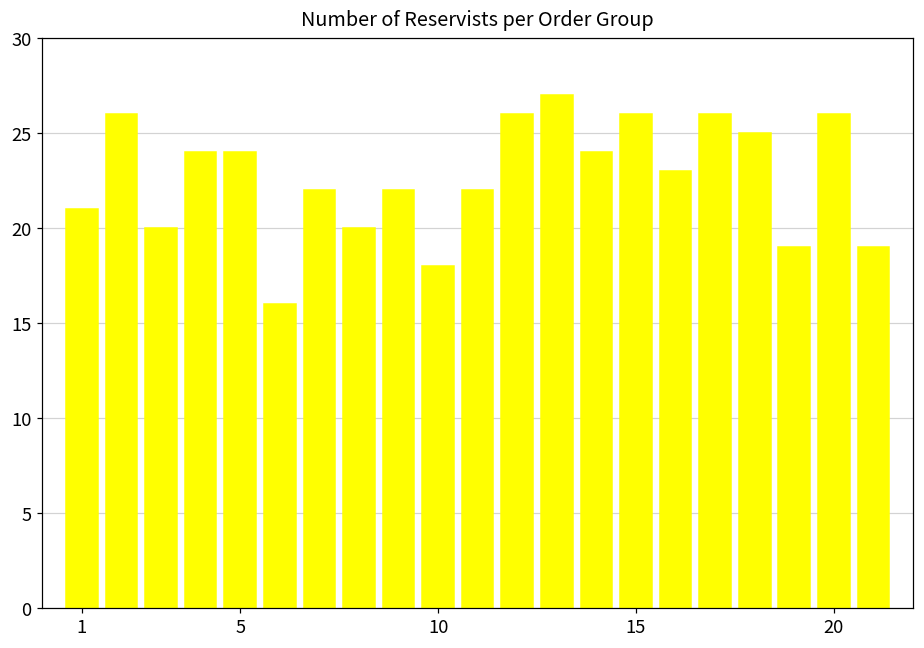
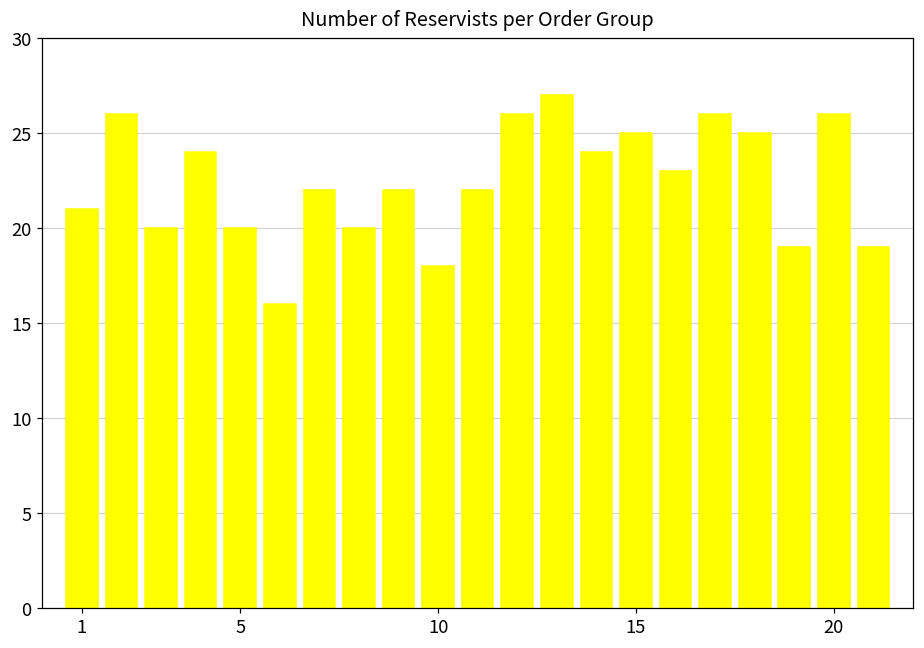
  {
    "1": 21,
-   "5": 24,
+   "5": 20,
    "10": 18,
-   "15": 26,
+   "15": 25,
    "20": 26
  }
